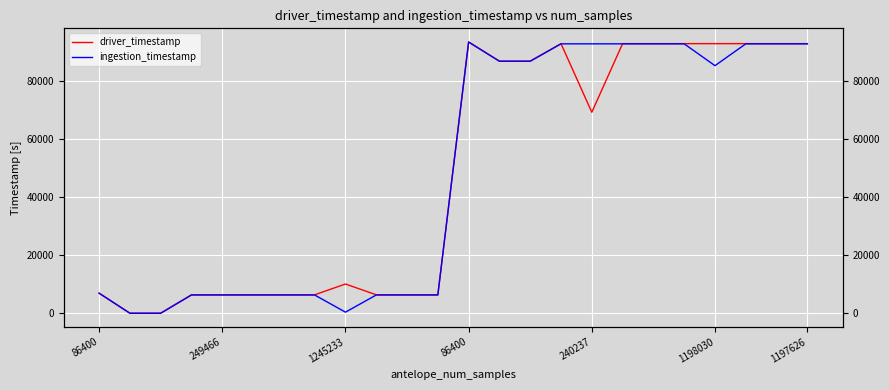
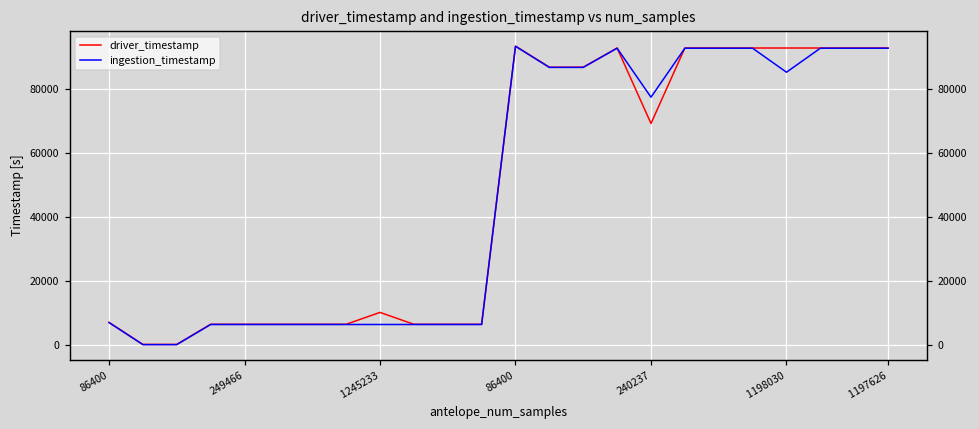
  {
    "driver_timestamp": {
      "1245233": 10000,
      "240237": 69000,
      "1198030": 93000
    },
    "ingestion_timestamp": {
-     "1245233": 0,
-     "240237": 93000,
+     "1245233": 6000,
+     "240237": 77000,
      "1198030": 85000
    }
  }
